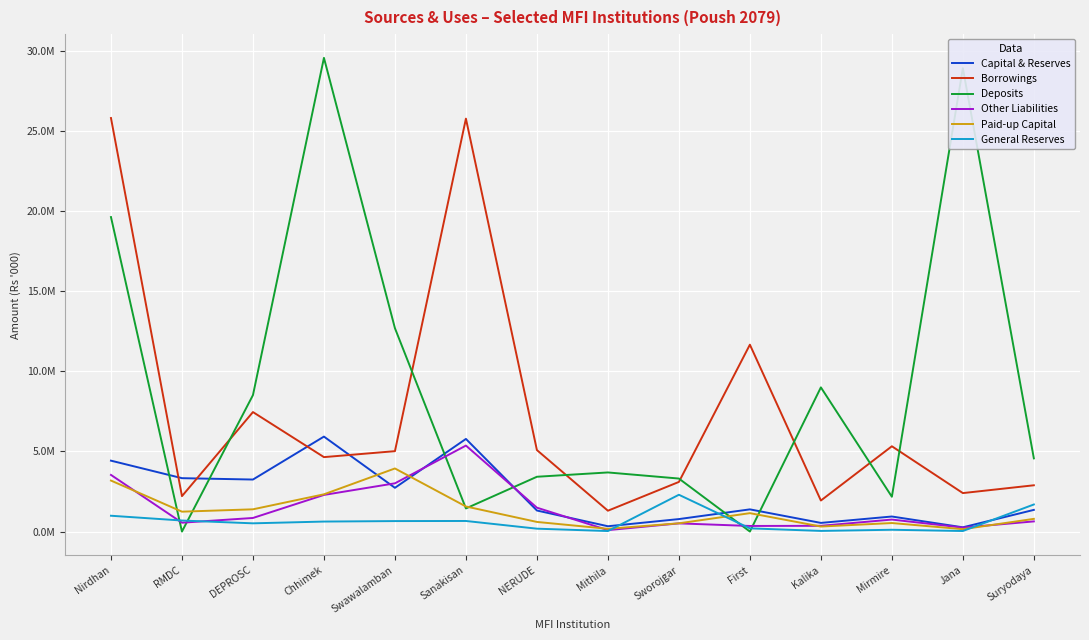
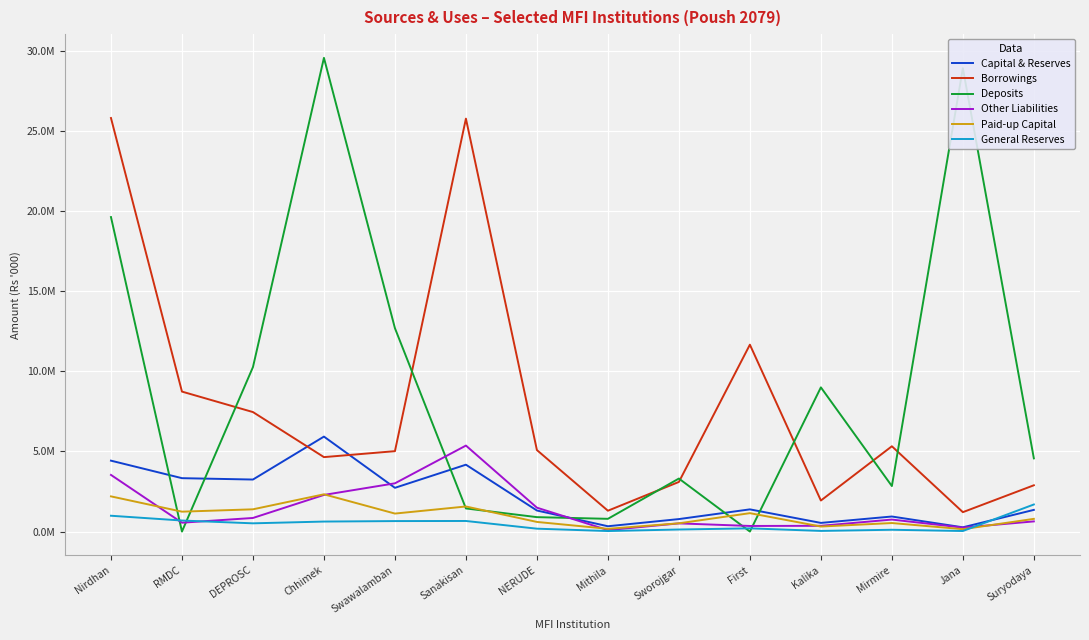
  {
    "Capital & Reserves": {
      "Nirdhan": 4400000,
      "RMDC": 3300000,
      "DEPROSC": 3200000,
      "Chhimek": 5900000,
      "Swawalamban": 2700000,
-     "Sanakisan": 5800000,
+     "Sanakisan": 4200000,
      "NERUDE": 1300000,
      "Mithila": 300000,
      "Sworojgar": 800000,
      "First": 1400000,
      "Kalika": 500000,
      "Mirmire": 900000,
      "Suryodaya": 1400000
    },
    "Borrowings": {
      "Nirdhan": 25800000,
-     "RMDC": 2200000,
+     "RMDC": 8700000,
      "DEPROSC": 7500000,
      "Chhimek": 4600000,
      "Swawalamban": 5000000,
      "Sanakisan": 25800000,
      "NERUDE": 5100000,
      "Mithila": 1300000,
      "Sworojgar": 3100000,
      "First": 11700000,
      "Kalika": 1900000,
      "Mirmire": 5300000,
-     "Jana": 2400000,
+     "Jana": 1200000,
      "Suryodaya": 2900000
    },
    "Deposits": {
      "Nirdhan": 19600000,
      "RMDC": 0,
-     "DEPROSC": 8500000,
+     "DEPROSC": 10300000,
      "Chhimek": 29600000,
      "Swawalamban": 12700000,
-     "NERUDE": 3400000,
-     "Mithila": 3700000,
+     "NERUDE": 900000,
+     "Mithila": 800000,
      "Sworojgar": 3300000,
      "First": 0,
      "Kalika": 9000000,
-     "Mirmire": 2200000,
+     "Mirmire": 2800000,
      "Suryodaya": 4600000
    },
    "Other Liabilities": {
      "Nirdhan": 3500000,
      "DEPROSC": 800000,
      "Swawalamban": 3000000,
      "Sanakisan": 5400000,
      "NERUDE": 1500000,
      "Mirmire": 700000
    },
    "Paid-up Capital": {
-     "Nirdhan": 3200000,
+     "Nirdhan": 2200000,
      "RMDC": 1200000,
      "DEPROSC": 1400000,
-     "Swawalamban": 3900000,
+     "Swawalamban": 1100000,
      "NERUDE": 600000,
      "First": 1100000,
      "Mirmire": 500000
    },
    "General Reserves": {
      "Nirdhan": 1000000,
      "DEPROSC": 500000,
      "Chhimek": 600000,
      "Swawalamban": 700000,
      "Sanakisan": 700000,
      "NERUDE": 200000,
-     "Sworojgar": 2300000,
+     "Sworojgar": 100000,
      "Kalika": 0,
      "Mirmire": 100000,
      "Suryodaya": 1700000
    }
  }
